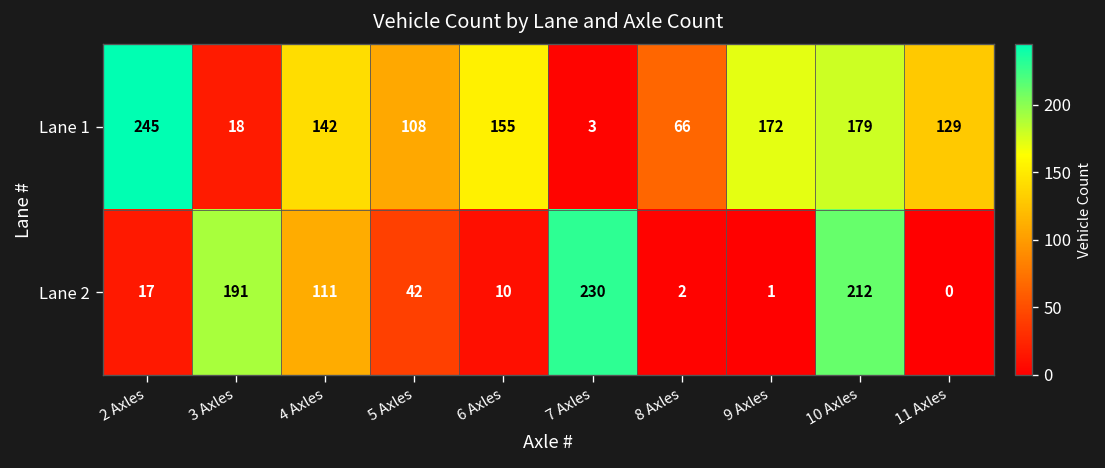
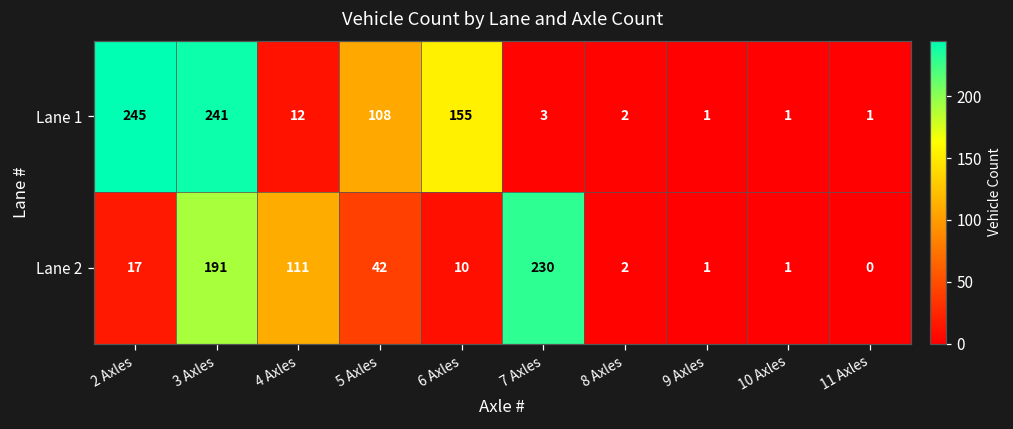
  {
    "Lane 1": {
      "2 Axles": 245,
-     "3 Axles": 18,
-     "4 Axles": 142,
+     "3 Axles": 241,
+     "4 Axles": 12,
      "5 Axles": 108,
      "6 Axles": 155,
      "7 Axles": 3,
-     "8 Axles": 66,
-     "9 Axles": 172,
-     "10 Axles": 179,
-     "11 Axles": 129
+     "8 Axles": 2,
+     "9 Axles": 1,
+     "10 Axles": 1,
+     "11 Axles": 1
    },
    "Lane 2": {
      "2 Axles": 17,
      "3 Axles": 191,
      "4 Axles": 111,
      "5 Axles": 42,
      "6 Axles": 10,
      "7 Axles": 230,
      "8 Axles": 2,
      "9 Axles": 1,
-     "10 Axles": 212,
+     "10 Axles": 1,
      "11 Axles": 0
    }
  }
